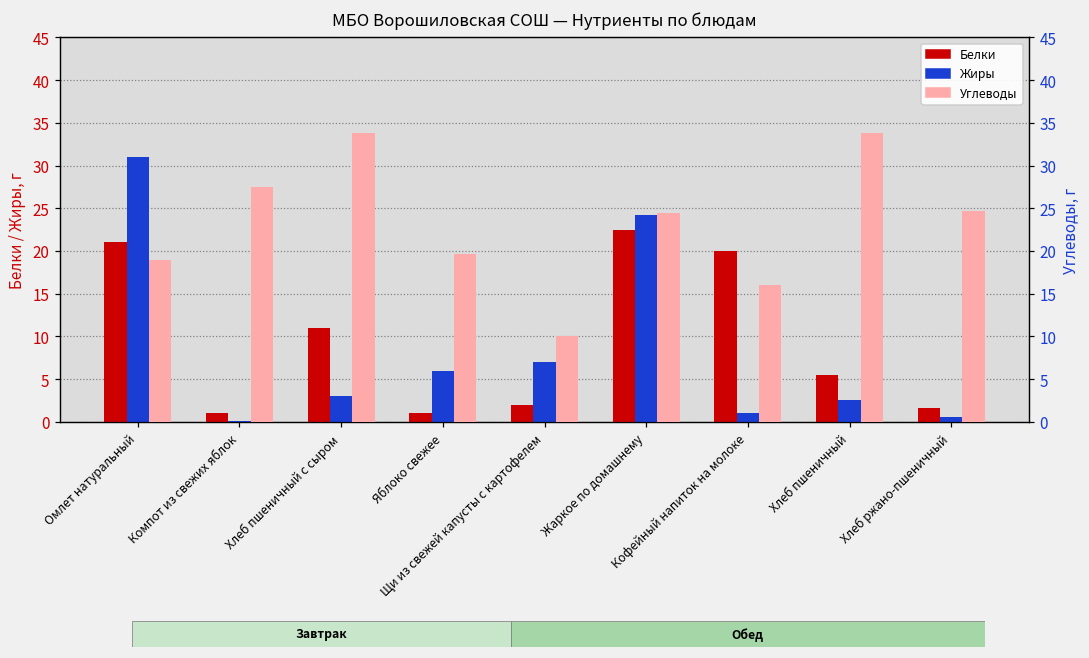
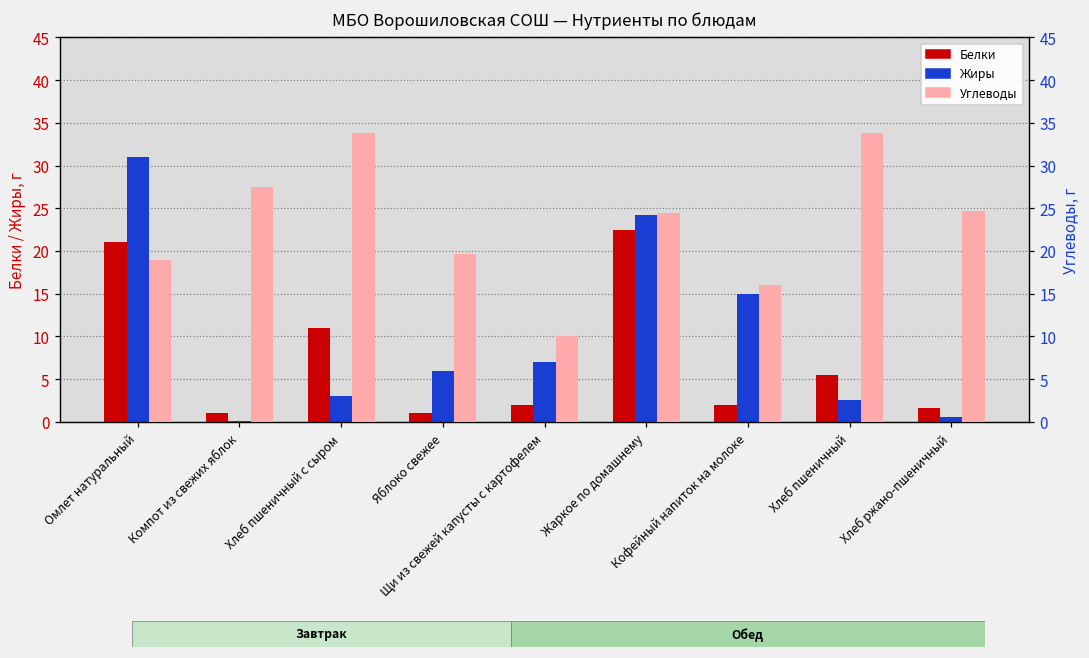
  {
    "Белки": {
      "Омлет натуральный": 21,
      "Компот из свежих яблок": 1,
      "Хлеб пшеничный с сыром": 11,
      "Яблоко свежее": 1,
      "Щи из свежей капусты с картофелем": 2,
      "Жаркое по домашнему": 23,
-     "Кофейный напиток на молоке": 20,
+     "Кофейный напиток на молоке": 2,
      "Хлеб пшеничный": 6,
      "Хлеб ржано-пшеничный": 2
    },
    "Жиры": {
      "Омлет натуральный": 31,
      "Хлеб пшеничный с сыром": 3,
      "Яблоко свежее": 6,
      "Щи из свежей капусты с картофелем": 7,
      "Жаркое по домашнему": 24,
-     "Кофейный напиток на молоке": 1,
+     "Кофейный напиток на молоке": 15,
      "Хлеб пшеничный": 3,
      "Хлеб ржано-пшеничный": 1
    },
    "Углеводы": {
      "Омлет натуральный": 19,
      "Компот из свежих яблок": 28,
      "Хлеб пшеничный с сыром": 34,
      "Яблоко свежее": 20,
      "Щи из свежей капусты с картофелем": 10,
      "Жаркое по домашнему": 24,
      "Кофейный напиток на молоке": 16,
      "Хлеб пшеничный": 34,
      "Хлеб ржано-пшеничный": 25
    }
  }
